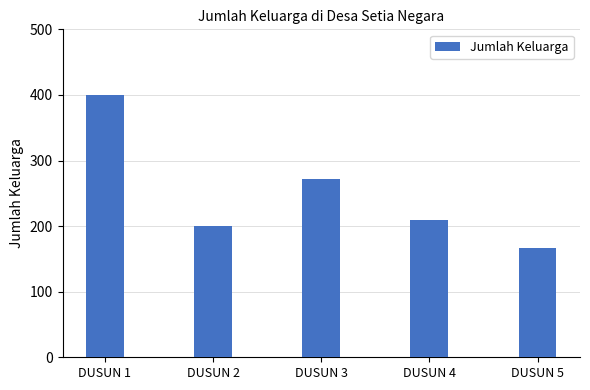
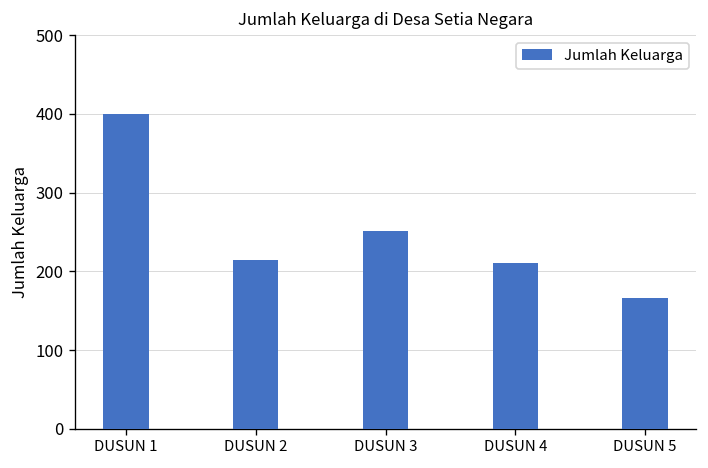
  {
    "DUSUN 1": 400,
-   "DUSUN 2": 200,
-   "DUSUN 3": 270,
+   "DUSUN 2": 220,
+   "DUSUN 3": 250,
    "DUSUN 4": 210,
    "DUSUN 5": 170
  }
